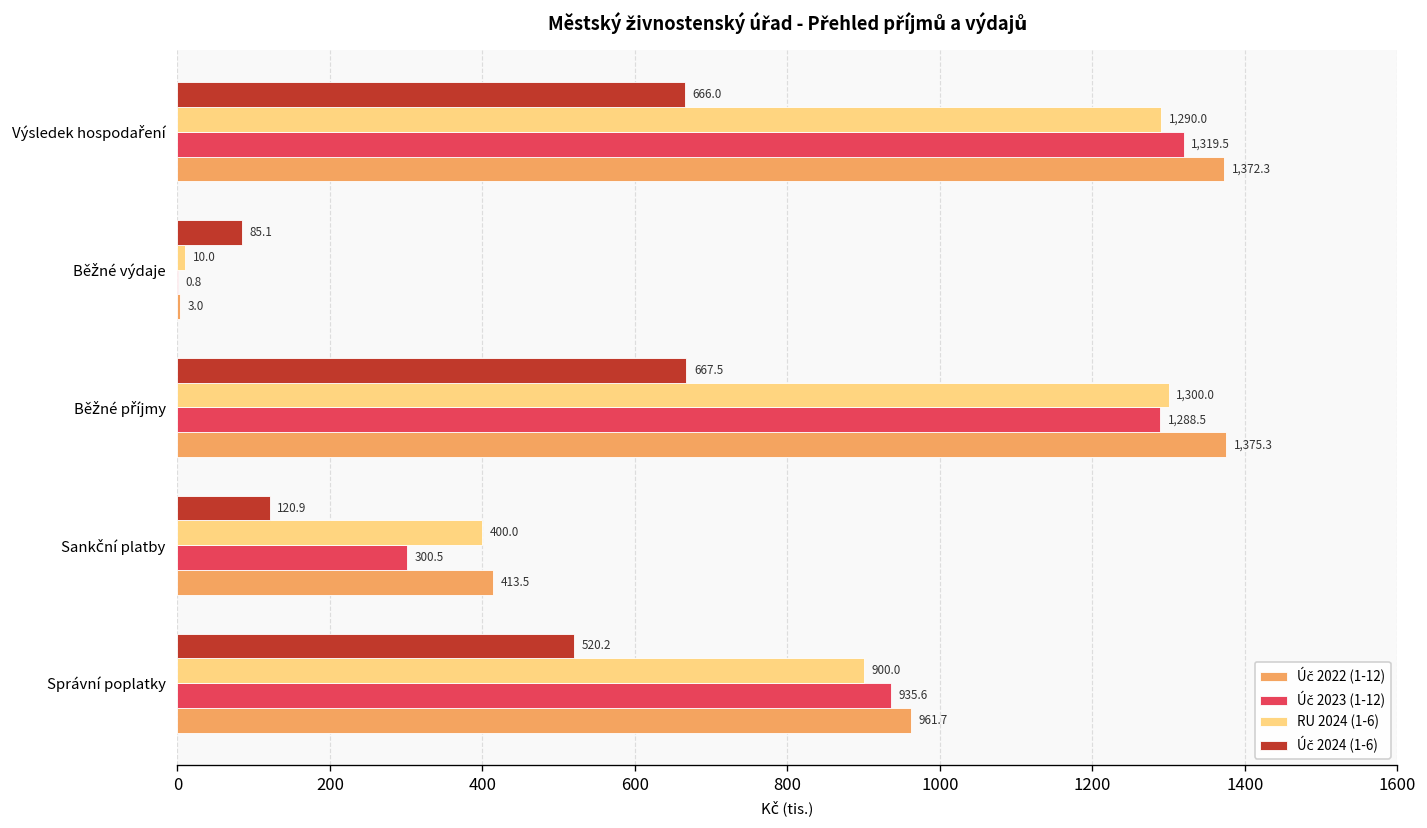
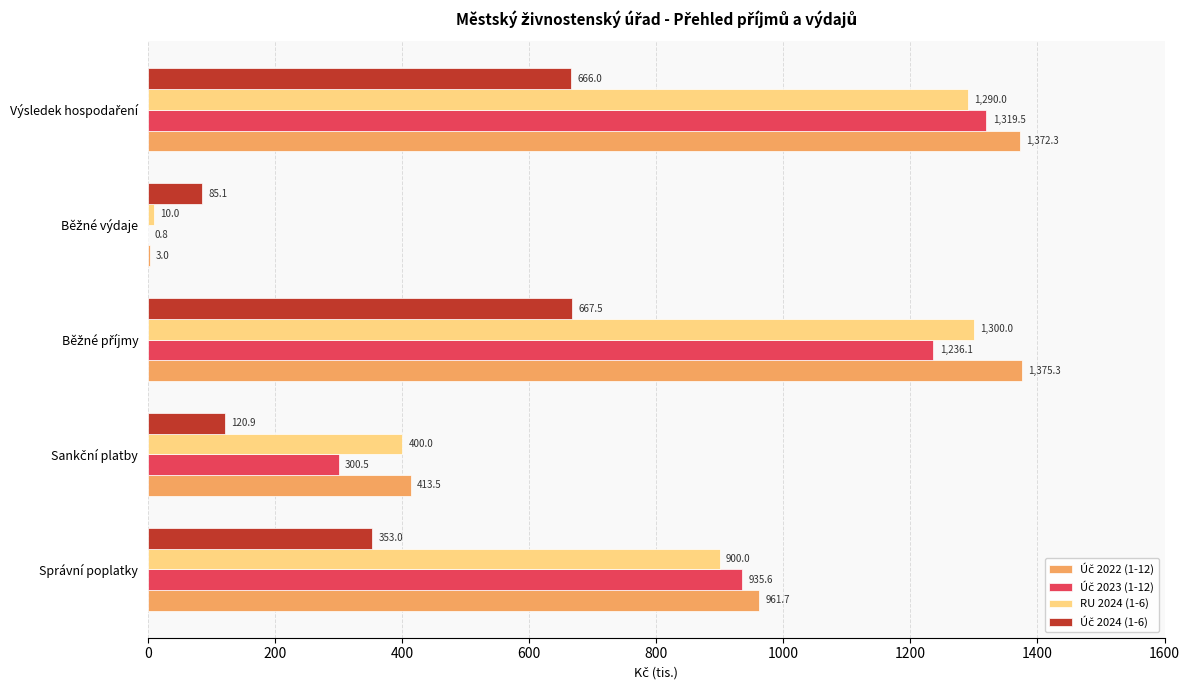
  {
    "Úč 2023 (1-12)": {
      "Výsledek hospodaření": "1,319.5",
      "Běžné výdaje": "0.8",
-     "Běžné příjmy": "1,288.5",
+     "Běžné příjmy": "1,236.1",
      "Sankční platby": "300.5",
      "Správní poplatky": "935.6"
    },
    "Úč 2024 (1-6)": {
      "Výsledek hospodaření": "666.0",
      "Běžné výdaje": "85.1",
      "Běžné příjmy": "667.5",
      "Sankční platby": "120.9",
-     "Správní poplatky": "520.2"
+     "Správní poplatky": "353.0"
    }
  }
